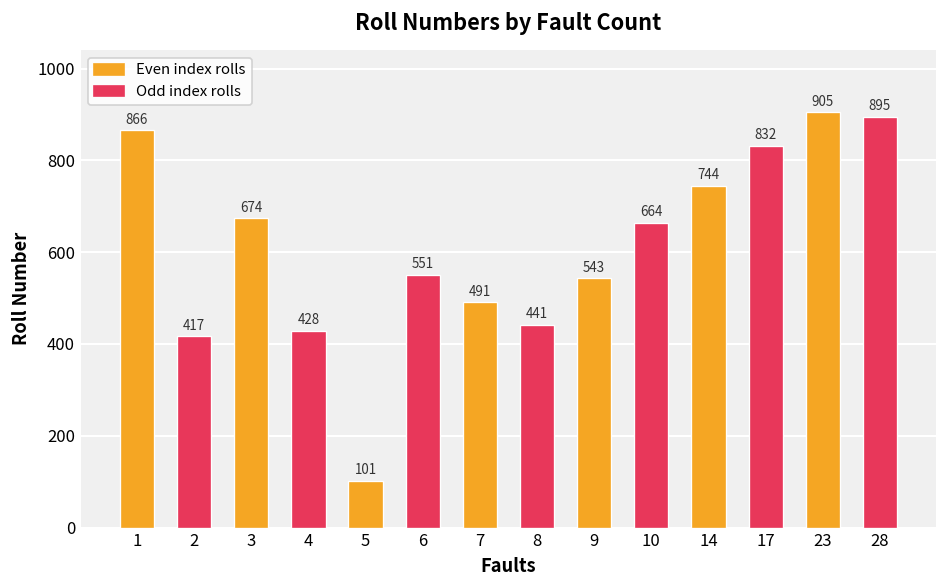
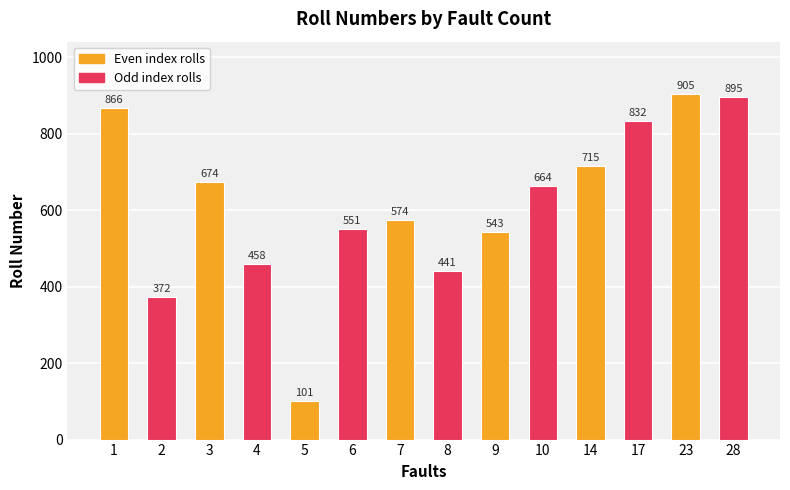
  {
    "1": 866,
-   "2": 417,
+   "2": 372,
    "3": 674,
-   "4": 428,
+   "4": 458,
    "5": 101,
    "6": 551,
-   "7": 491,
+   "7": 574,
    "8": 441,
    "9": 543,
    "10": 664,
-   "14": 744,
+   "14": 715,
    "17": 832,
    "23": 905,
    "28": 895
  }
